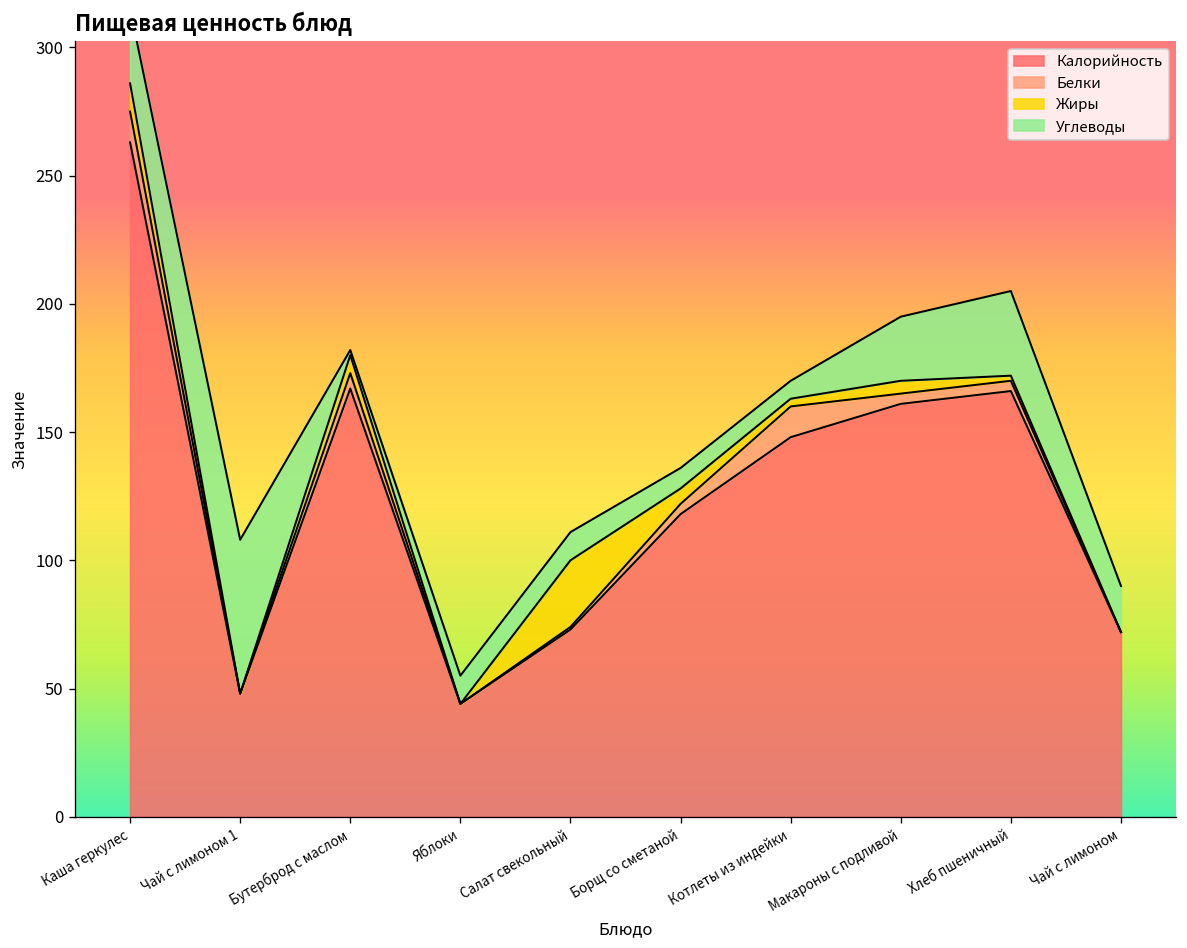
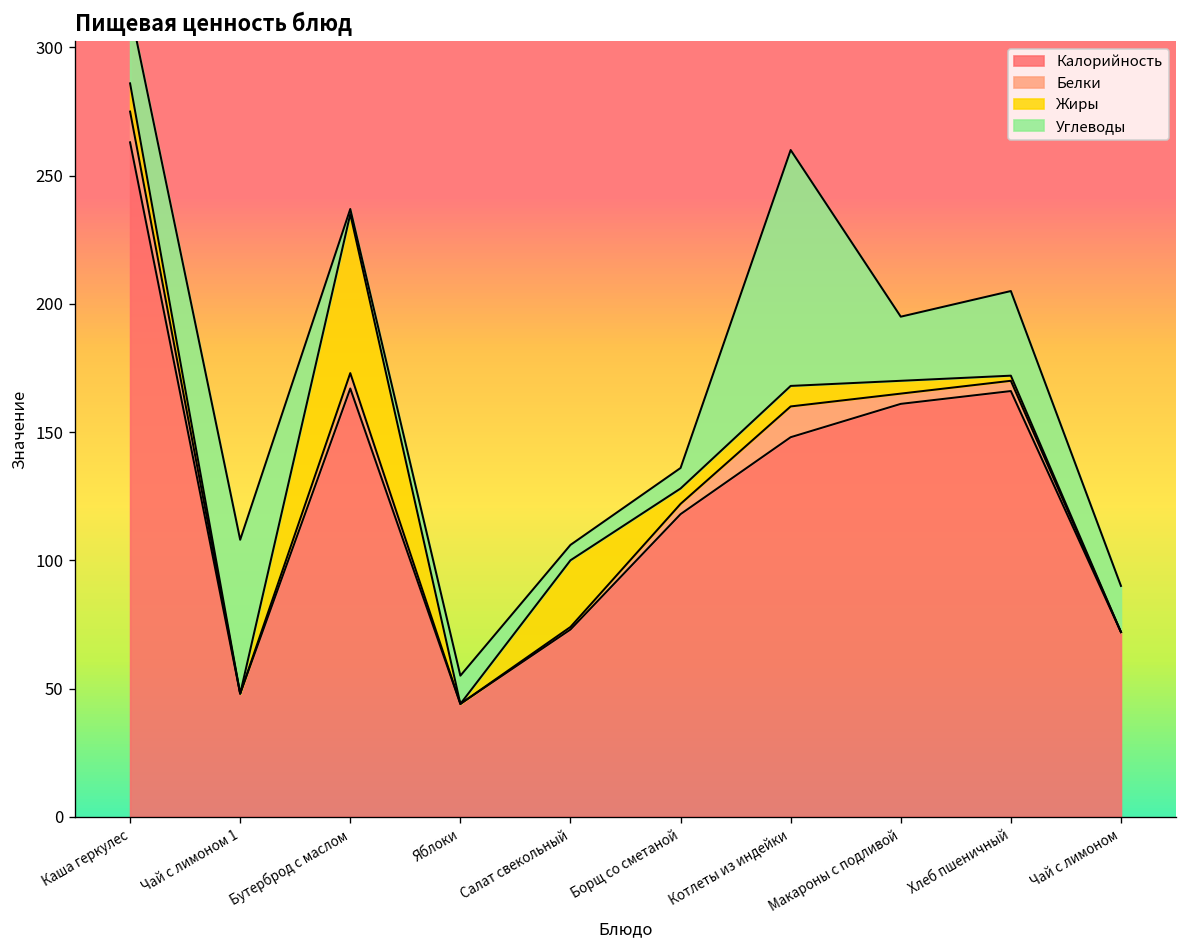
  {
    "Жиры": {
      "Каша геркулес": 11,
-     "Бутерброд с маслом": 7,
+     "Бутерброд с маслом": 62,
      "Салат свекольный": 26,
      "Борщ со сметаной": 6,
-     "Котлеты из индейки": 3,
+     "Котлеты из индейки": 8,
      "Макароны с подливой": 5,
      "Хлеб пшеничный": 2
    },
    "Углеводы": {
      "Чай с лимоном 1": 60,
      "Бутерброд с маслом": 2,
      "Яблоки": 11,
-     "Салат свекольный": 11,
+     "Салат свекольный": 6,
      "Борщ со сметаной": 8,
-     "Котлеты из индейки": 7,
+     "Котлеты из индейки": 92,
      "Макароны с подливой": 25,
      "Хлеб пшеничный": 33,
      "Чай с лимоном": 18
    }
  }
